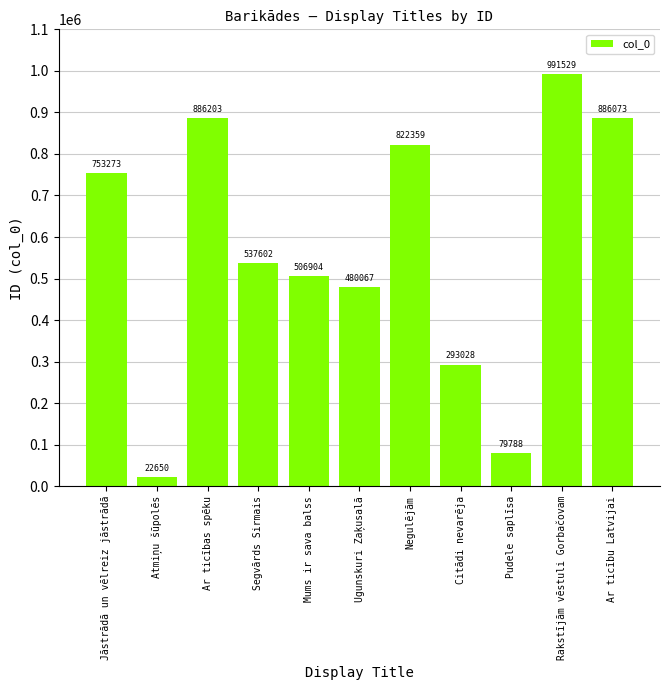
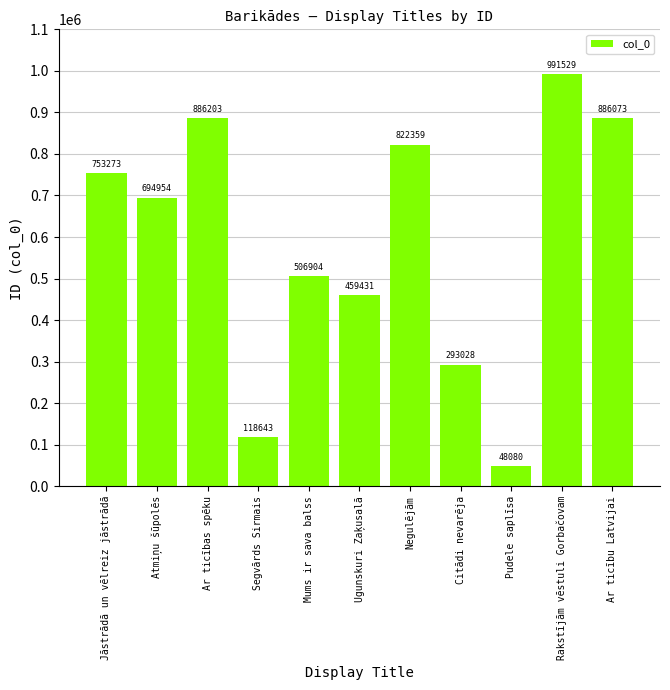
  {
    "Jāstrādā un vēlreiz jāstrādā": 753273,
-   "Atmiņu šūpolēs": 22650,
+   "Atmiņu šūpolēs": 694954,
    "Ar ticības spēku": 886203,
-   "Segvārds Sirmais": 537602,
+   "Segvārds Sirmais": 118643,
    "Mums ir sava balss": 506904,
-   "Ugunskuri Zaķusalā": 480067,
+   "Ugunskuri Zaķusalā": 459431,
    "Negulējām": 822359,
    "Citādi nevarēja": 293028,
-   "Pudele saplīsa": 79788,
+   "Pudele saplīsa": 48080,
    "Rakstījām vēstuli Gorbačovam": 991529,
    "Ar ticību Latvijai": 886073
  }
